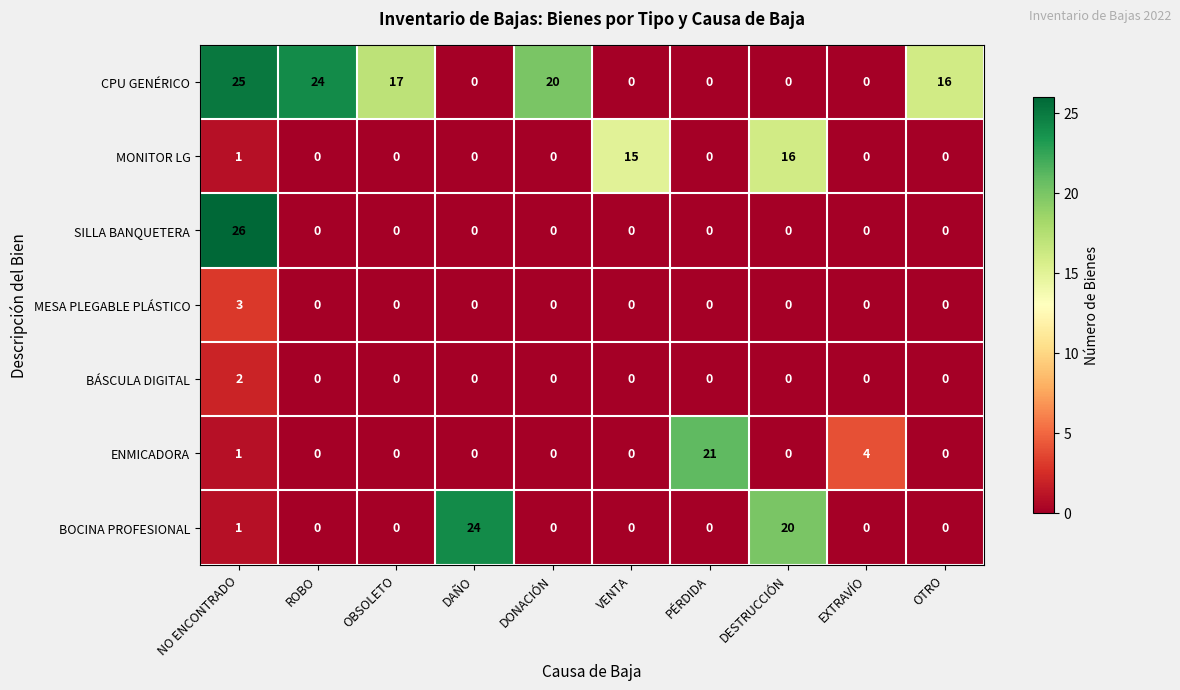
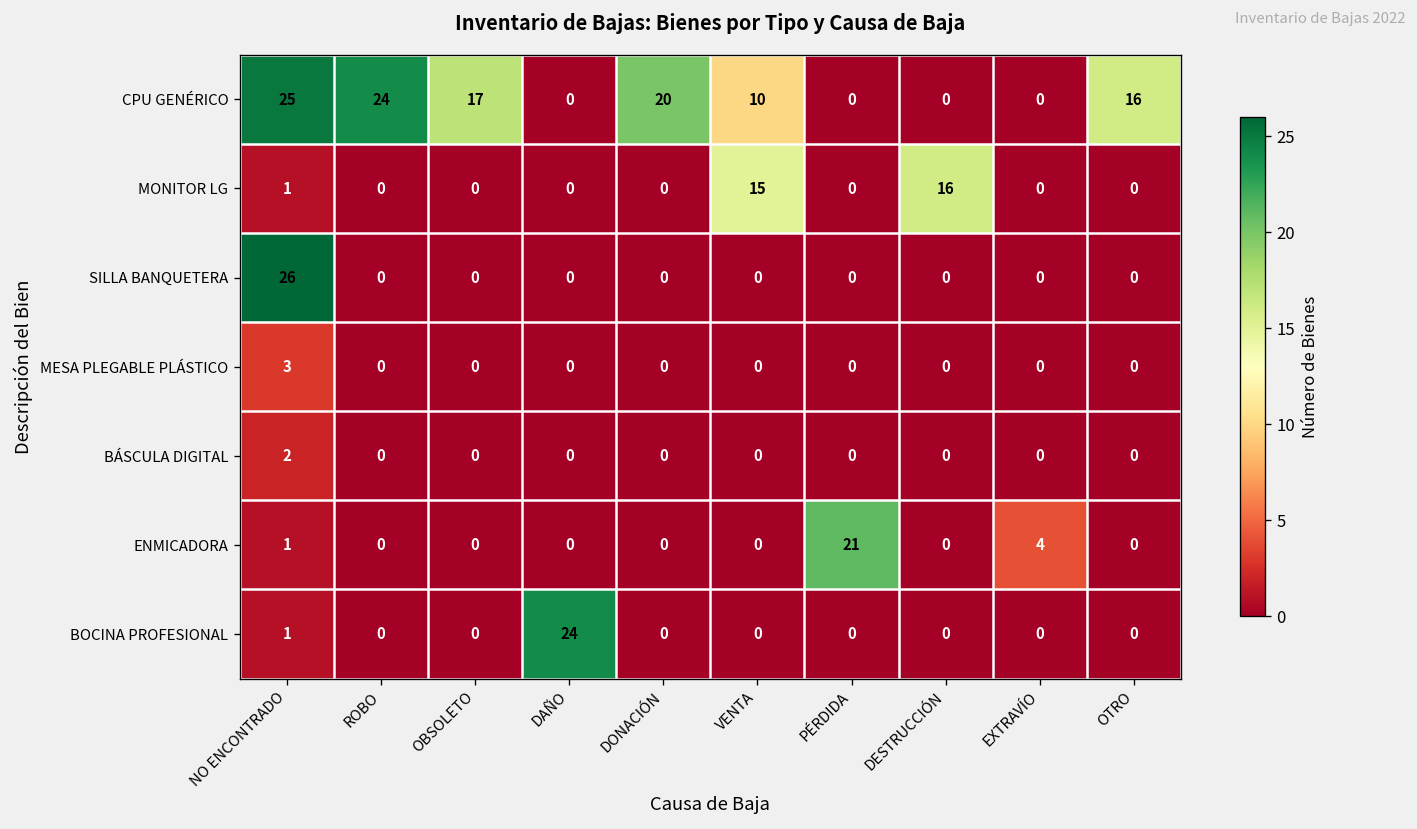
  {
    "CPU GENÉRICO": {
      "NO ENCONTRADO": 25,
      "ROBO": 24,
      "OBSOLETO": 17,
      "DAÑO": 0,
      "DONACIÓN": 20,
-     "VENTA": 0,
+     "VENTA": 10,
      "PÉRDIDA": 0,
      "DESTRUCCIÓN": 0,
      "EXTRAVÍO": 0,
      "OTRO": 16
    },
    "MONITOR LG": {
      "NO ENCONTRADO": 1,
      "ROBO": 0,
      "OBSOLETO": 0,
      "DAÑO": 0,
      "DONACIÓN": 0,
      "VENTA": 15,
      "PÉRDIDA": 0,
      "DESTRUCCIÓN": 16,
      "EXTRAVÍO": 0,
      "OTRO": 0
    },
    "SILLA BANQUETERA": {
      "NO ENCONTRADO": 26,
      "ROBO": 0,
      "OBSOLETO": 0,
      "DAÑO": 0,
      "DONACIÓN": 0,
      "VENTA": 0,
      "PÉRDIDA": 0,
      "DESTRUCCIÓN": 0,
      "EXTRAVÍO": 0,
      "OTRO": 0
    },
    "MESA PLEGABLE PLÁSTICO": {
      "NO ENCONTRADO": 3,
      "ROBO": 0,
      "OBSOLETO": 0,
      "DAÑO": 0,
      "DONACIÓN": 0,
      "VENTA": 0,
      "PÉRDIDA": 0,
      "DESTRUCCIÓN": 0,
      "EXTRAVÍO": 0,
      "OTRO": 0
    },
    "BÁSCULA DIGITAL": {
      "NO ENCONTRADO": 2,
      "ROBO": 0,
      "OBSOLETO": 0,
      "DAÑO": 0,
      "DONACIÓN": 0,
      "VENTA": 0,
      "PÉRDIDA": 0,
      "DESTRUCCIÓN": 0,
      "EXTRAVÍO": 0,
      "OTRO": 0
    },
    "ENMICADORA": {
      "NO ENCONTRADO": 1,
      "ROBO": 0,
      "OBSOLETO": 0,
      "DAÑO": 0,
      "DONACIÓN": 0,
      "VENTA": 0,
      "PÉRDIDA": 21,
      "DESTRUCCIÓN": 0,
      "EXTRAVÍO": 4,
      "OTRO": 0
    },
    "BOCINA PROFESIONAL": {
      "NO ENCONTRADO": 1,
      "ROBO": 0,
      "OBSOLETO": 0,
      "DAÑO": 24,
      "DONACIÓN": 0,
      "VENTA": 0,
      "PÉRDIDA": 0,
-     "DESTRUCCIÓN": 20,
+     "DESTRUCCIÓN": 0,
      "EXTRAVÍO": 0,
      "OTRO": 0
    }
  }
